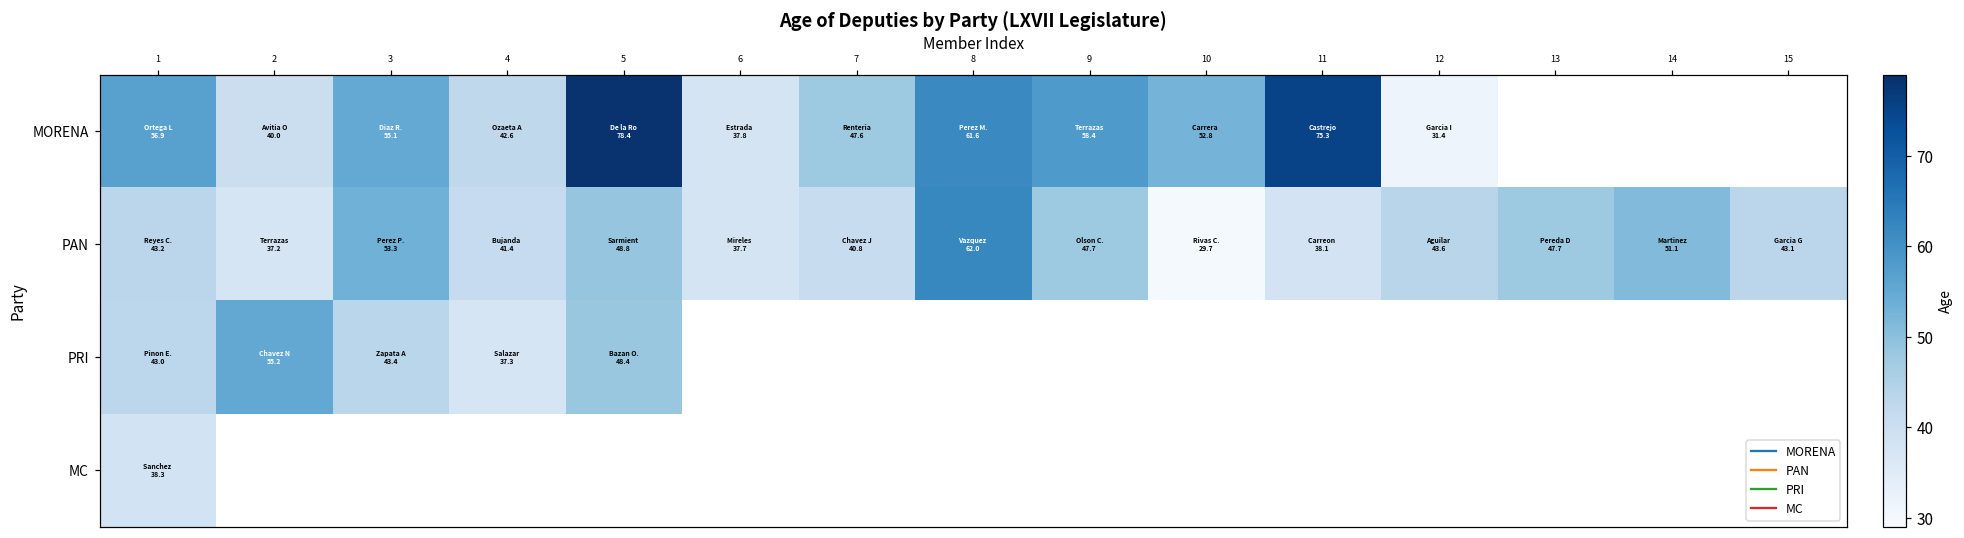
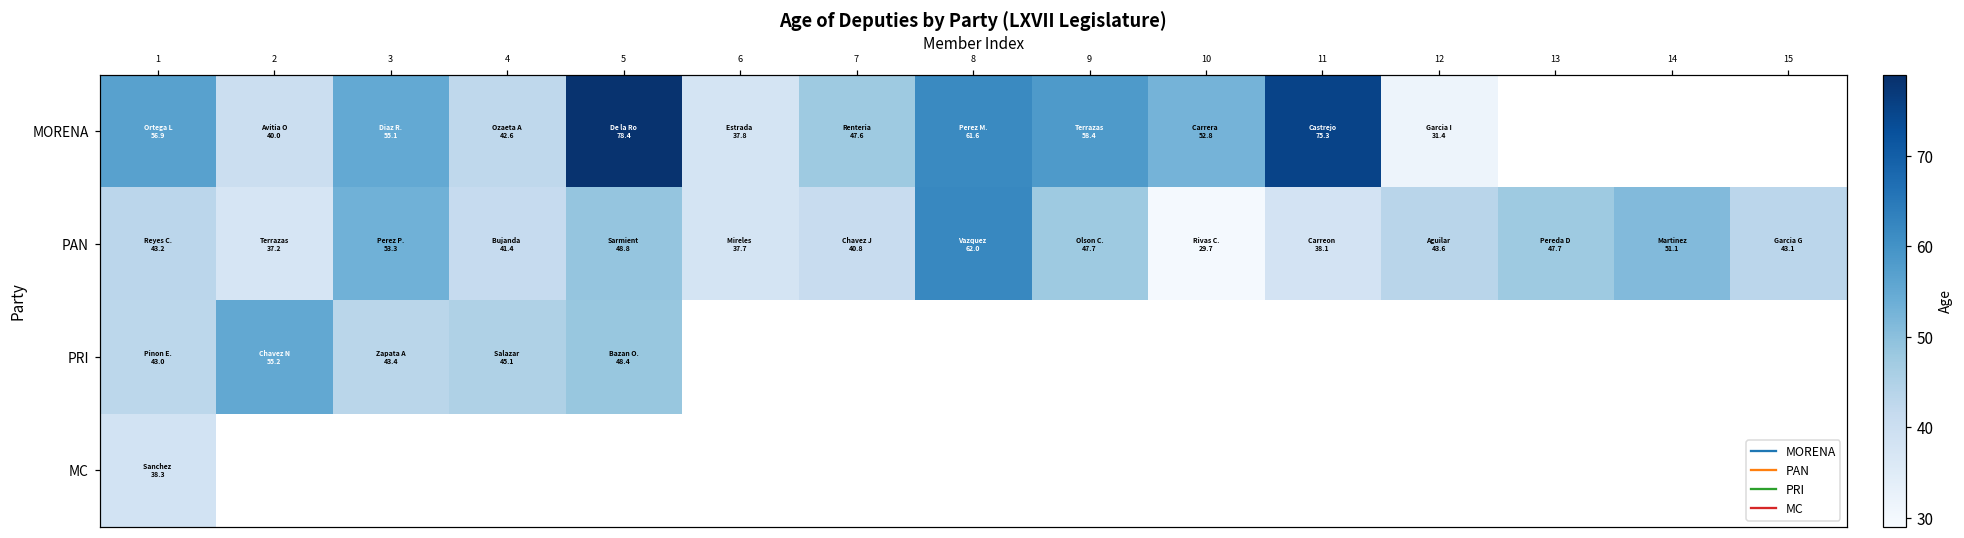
  {
    "MORENA": {
      "1": 56.9,
      "2": 40.0,
      "3": 55.1,
      "4": 42.6,
      "5": 78.4,
      "6": 37.8,
      "7": 47.6,
      "8": 61.6,
      "9": 58.4,
      "10": 52.8,
      "11": 75.3,
      "12": 31.4
    },
    "PAN": {
      "1": 43.2,
      "2": 37.2,
      "3": 53.3,
      "4": 41.4,
      "5": 48.8,
      "6": 37.7,
      "7": 40.8,
      "8": 62.0,
      "9": 47.7,
      "10": 29.7,
      "11": 38.1,
      "12": 43.6,
      "13": 47.7,
      "14": 51.1,
      "15": 43.1
    },
    "PRI": {
      "1": 43.0,
      "2": 55.2,
      "3": 43.4,
-     "4": 37.3,
+     "4": 45.1,
      "5": 48.4
    },
    "MC": {
      "1": 38.3
    }
  }
